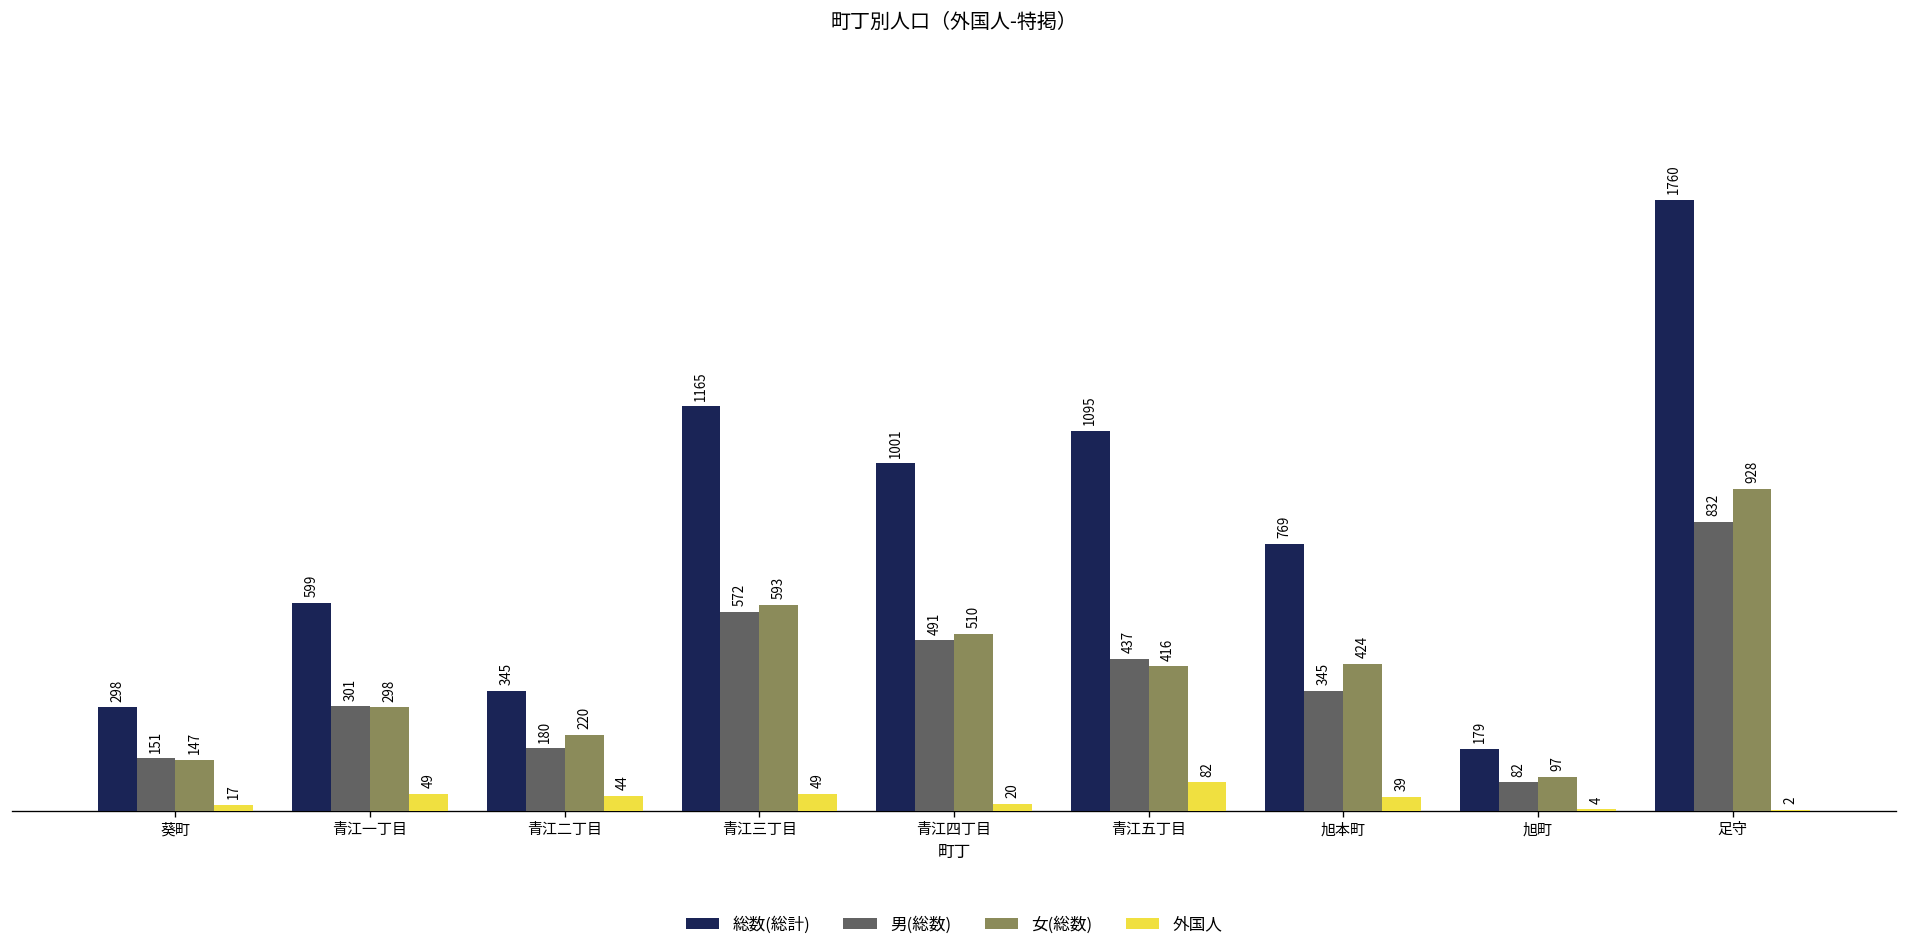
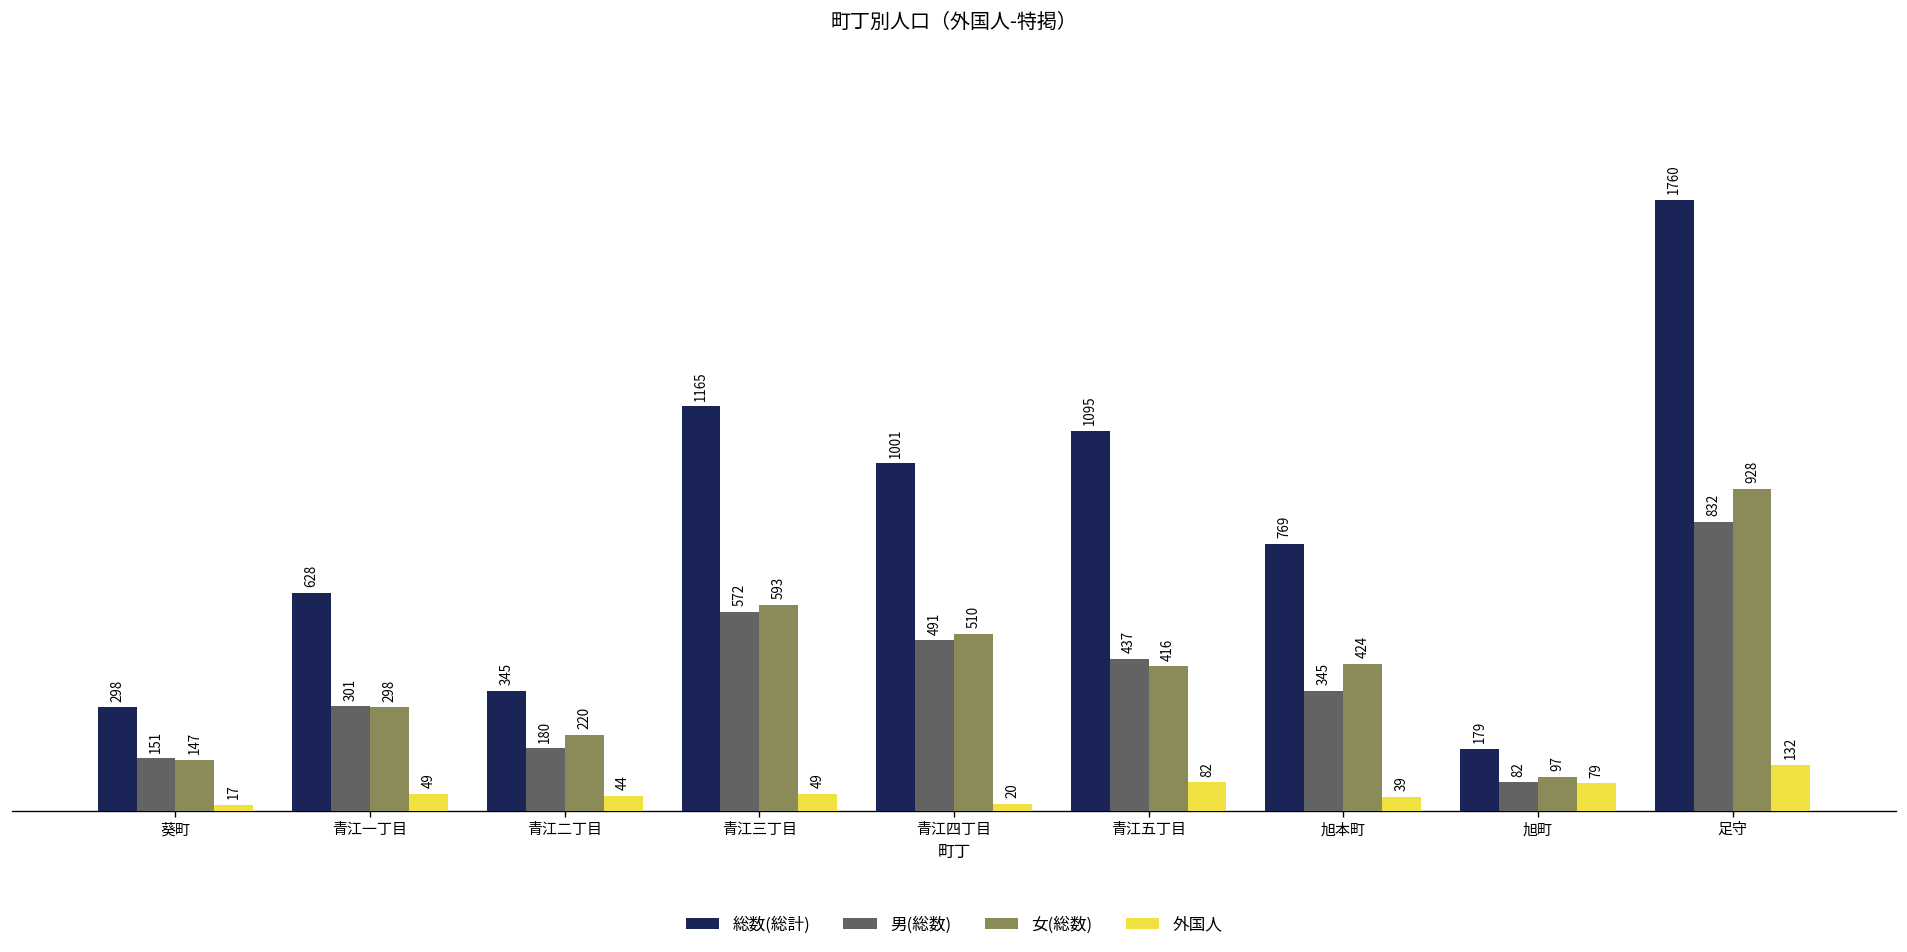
  {
    "総数(総計)": {
      "葵町": 298,
-     "青江一丁目": 599,
+     "青江一丁目": 628,
      "青江二丁目": 345,
      "青江三丁目": 1165,
      "青江四丁目": 1001,
      "青江五丁目": 1095,
      "旭本町": 769,
      "旭町": 179,
      "足守": 1760
    },
    "外国人": {
      "葵町": 17,
      "青江一丁目": 49,
      "青江二丁目": 44,
      "青江三丁目": 49,
      "青江四丁目": 20,
      "青江五丁目": 82,
      "旭本町": 39,
-     "旭町": 4,
-     "足守": 2
+     "旭町": 79,
+     "足守": 132
    }
  }
